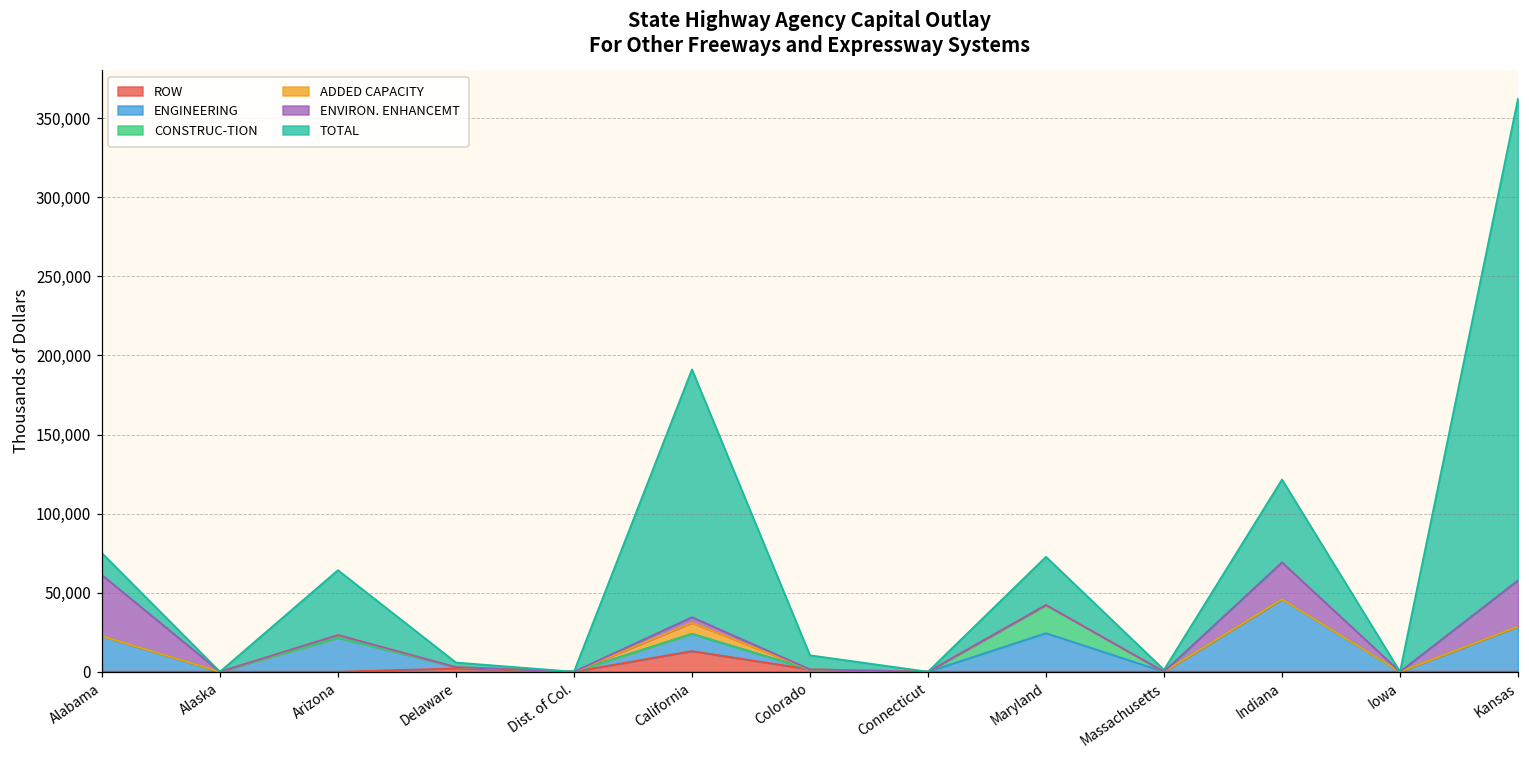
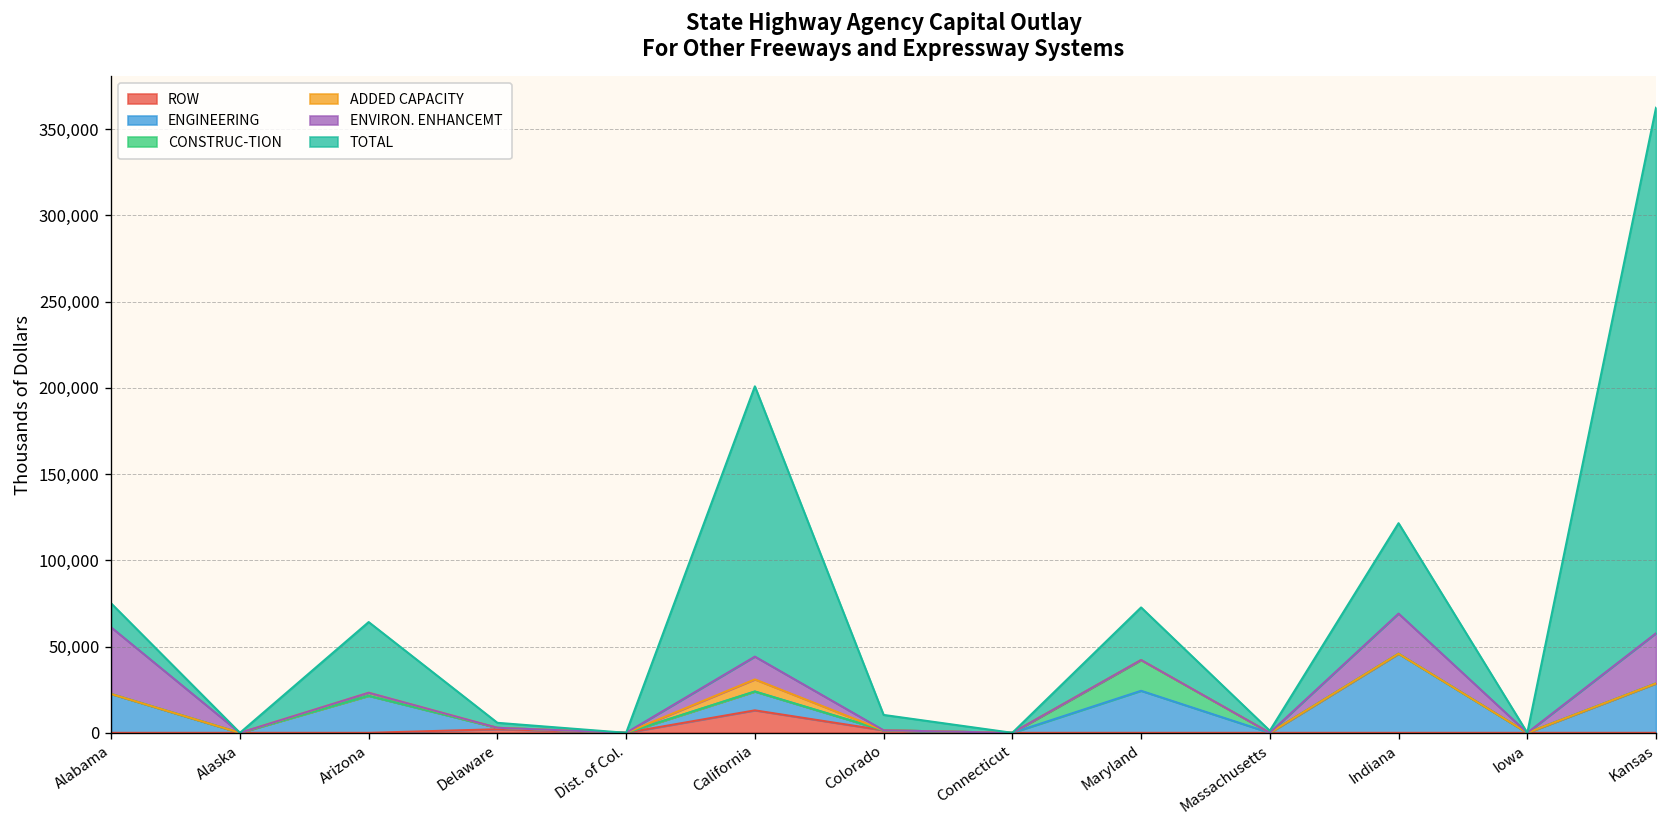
  {
    "ROW": {
      "Alabama": "0",
      "Arizona": "0",
      "California": "13,000",
      "Maryland": "0",
      "Indiana": "0",
      "Kansas": "0"
    },
    "ENGINEERING": {
      "Maryland": "24,000"
    },
    "ADDED CAPACITY": {
      "California": "7,000"
    },
    "ENVIRON. ENHANCEMT": {
      "Alabama": "39,000",
-     "California": "4,000",
+     "California": "13,000",
      "Indiana": "23,000",
      "Kansas": "29,000"
    }
  }
